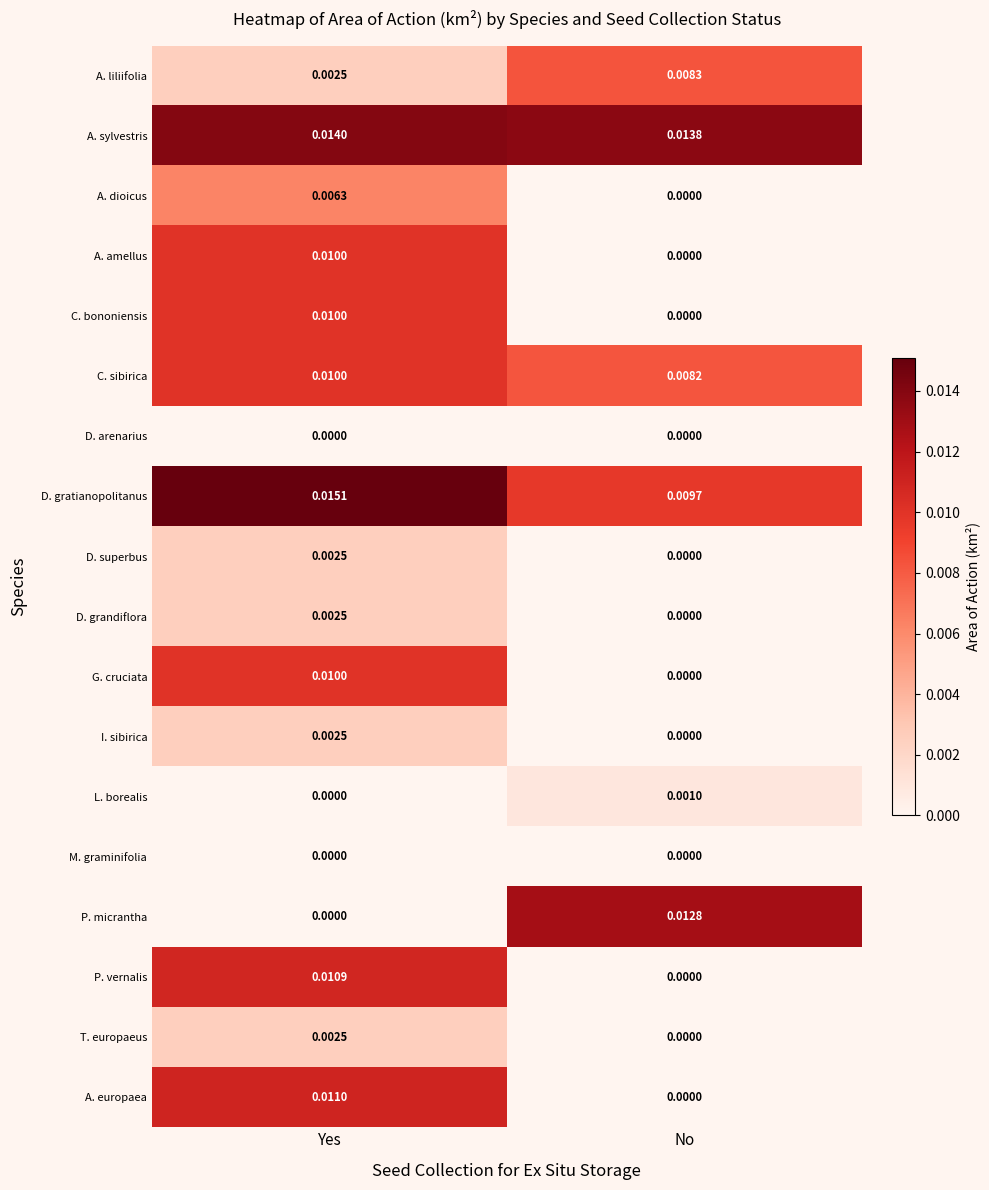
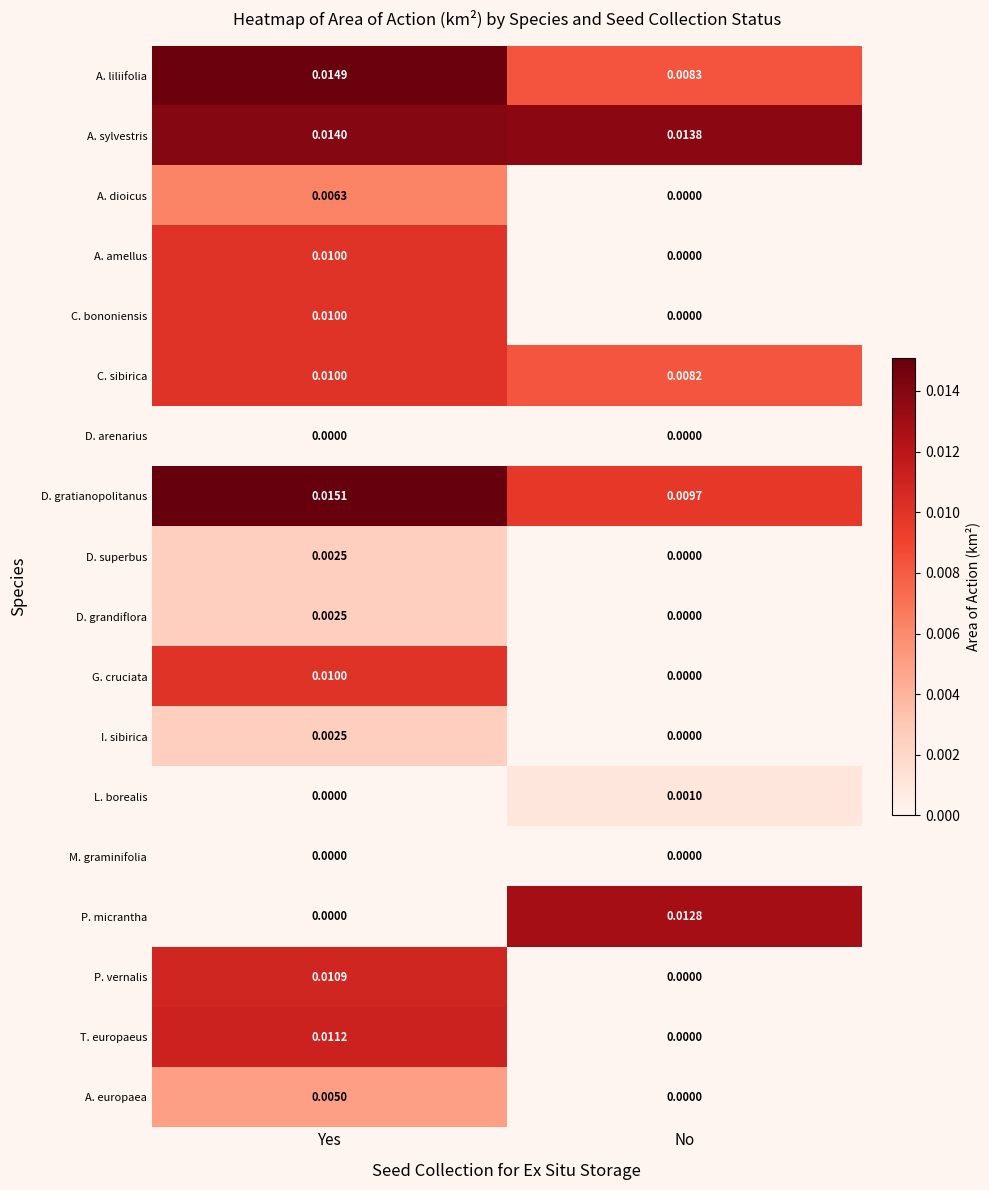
  {
    "A. liliifolia": {
-     "Yes": 0.0025,
+     "Yes": 0.0149,
      "No": 0.0083
    },
    "A. sylvestris": {
      "Yes": 0.0140,
      "No": 0.0138
    },
    "A. dioicus": {
      "Yes": 0.0063,
      "No": 0.0000
    },
    "A. amellus": {
      "Yes": 0.0100,
      "No": 0.0000
    },
    "C. bononiensis": {
      "Yes": 0.0100,
      "No": 0.0000
    },
    "C. sibirica": {
      "Yes": 0.0100,
      "No": 0.0082
    },
    "D. arenarius": {
      "Yes": 0.0000,
      "No": 0.0000
    },
    "D. gratianopolitanus": {
      "Yes": 0.0151,
      "No": 0.0097
    },
    "D. superbus": {
      "Yes": 0.0025,
      "No": 0.0000
    },
    "D. grandiflora": {
      "Yes": 0.0025,
      "No": 0.0000
    },
    "G. cruciata": {
      "Yes": 0.0100,
      "No": 0.0000
    },
    "I. sibirica": {
      "Yes": 0.0025,
      "No": 0.0000
    },
    "L. borealis": {
      "Yes": 0.0000,
      "No": 0.0010
    },
    "M. graminifolia": {
      "Yes": 0.0000,
      "No": 0.0000
    },
    "P. micrantha": {
      "Yes": 0.0000,
      "No": 0.0128
    },
    "P. vernalis": {
      "Yes": 0.0109,
      "No": 0.0000
    },
    "T. europaeus": {
-     "Yes": 0.0025,
+     "Yes": 0.0112,
      "No": 0.0000
    },
    "A. europaea": {
-     "Yes": 0.0110,
+     "Yes": 0.0050,
      "No": 0.0000
    }
  }
